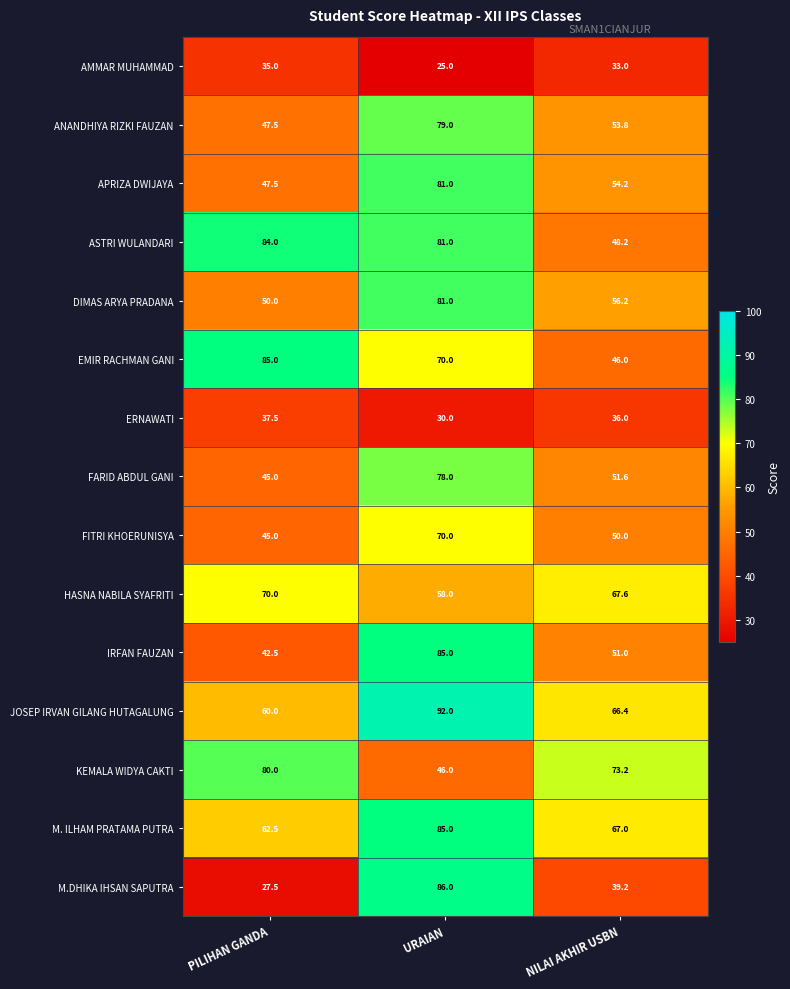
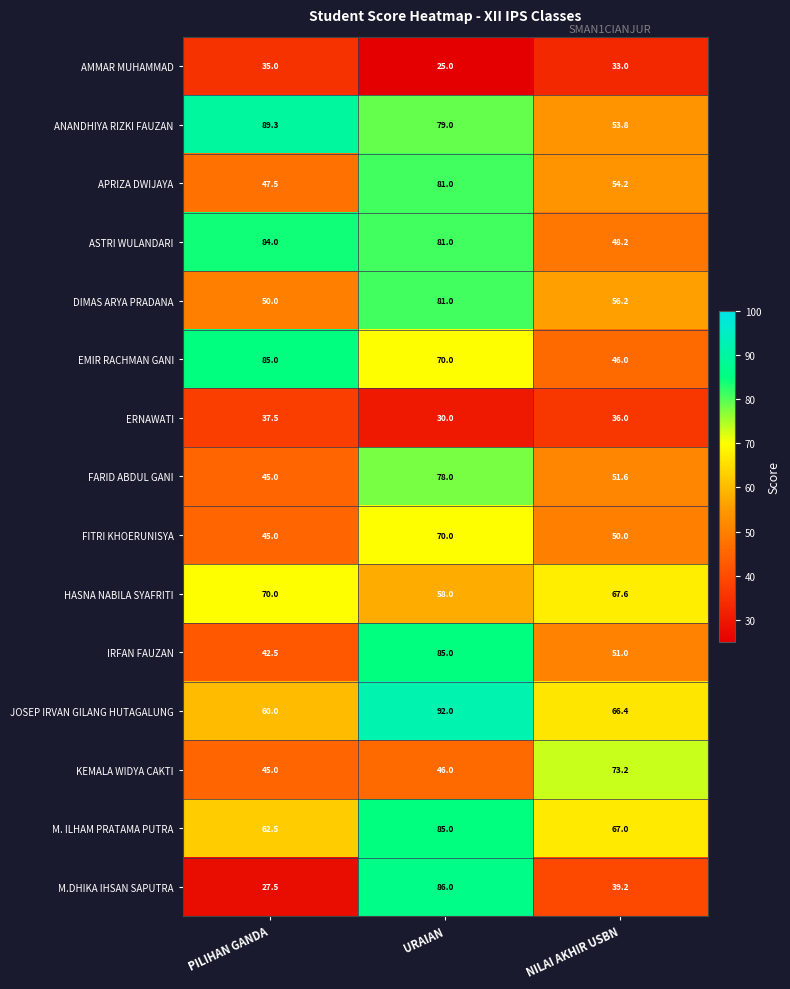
  {
    "AMMAR MUHAMMAD": {
      "PILIHAN GANDA": 35.0,
      "URAIAN": 25.0,
      "NILAI AKHIR USBN": 33.0
    },
    "ANANDHIYA RIZKI FAUZAN": {
-     "PILIHAN GANDA": 47.5,
+     "PILIHAN GANDA": 89.3,
      "URAIAN": 79.0,
      "NILAI AKHIR USBN": 53.8
    },
    "APRIZA DWIJAYA": {
      "PILIHAN GANDA": 47.5,
      "URAIAN": 81.0,
      "NILAI AKHIR USBN": 54.2
    },
    "ASTRI WULANDARI": {
      "PILIHAN GANDA": 84.0,
      "URAIAN": 81.0,
      "NILAI AKHIR USBN": 48.2
    },
    "DIMAS ARYA PRADANA": {
      "PILIHAN GANDA": 50.0,
      "URAIAN": 81.0,
      "NILAI AKHIR USBN": 56.2
    },
    "EMIR RACHMAN GANI": {
      "PILIHAN GANDA": 85.0,
      "URAIAN": 70.0,
      "NILAI AKHIR USBN": 46.0
    },
    "ERNAWATI": {
      "PILIHAN GANDA": 37.5,
      "URAIAN": 30.0,
      "NILAI AKHIR USBN": 36.0
    },
    "FARID ABDUL GANI": {
      "PILIHAN GANDA": 45.0,
      "URAIAN": 78.0,
      "NILAI AKHIR USBN": 51.6
    },
    "FITRI KHOERUNISYA": {
      "PILIHAN GANDA": 45.0,
      "URAIAN": 70.0,
      "NILAI AKHIR USBN": 50.0
    },
    "HASNA NABILA SYAFRITI": {
      "PILIHAN GANDA": 70.0,
      "URAIAN": 58.0,
      "NILAI AKHIR USBN": 67.6
    },
    "IRFAN FAUZAN": {
      "PILIHAN GANDA": 42.5,
      "URAIAN": 85.0,
      "NILAI AKHIR USBN": 51.0
    },
    "JOSEP IRVAN GILANG HUTAGALUNG": {
      "PILIHAN GANDA": 60.0,
      "URAIAN": 92.0,
      "NILAI AKHIR USBN": 66.4
    },
    "KEMALA WIDYA CAKTI": {
-     "PILIHAN GANDA": 80.0,
+     "PILIHAN GANDA": 45.0,
      "URAIAN": 46.0,
      "NILAI AKHIR USBN": 73.2
    },
    "M. ILHAM PRATAMA PUTRA": {
      "PILIHAN GANDA": 62.5,
      "URAIAN": 85.0,
      "NILAI AKHIR USBN": 67.0
    },
    "M.DHIKA IHSAN SAPUTRA": {
      "PILIHAN GANDA": 27.5,
      "URAIAN": 86.0,
      "NILAI AKHIR USBN": 39.2
    }
  }
